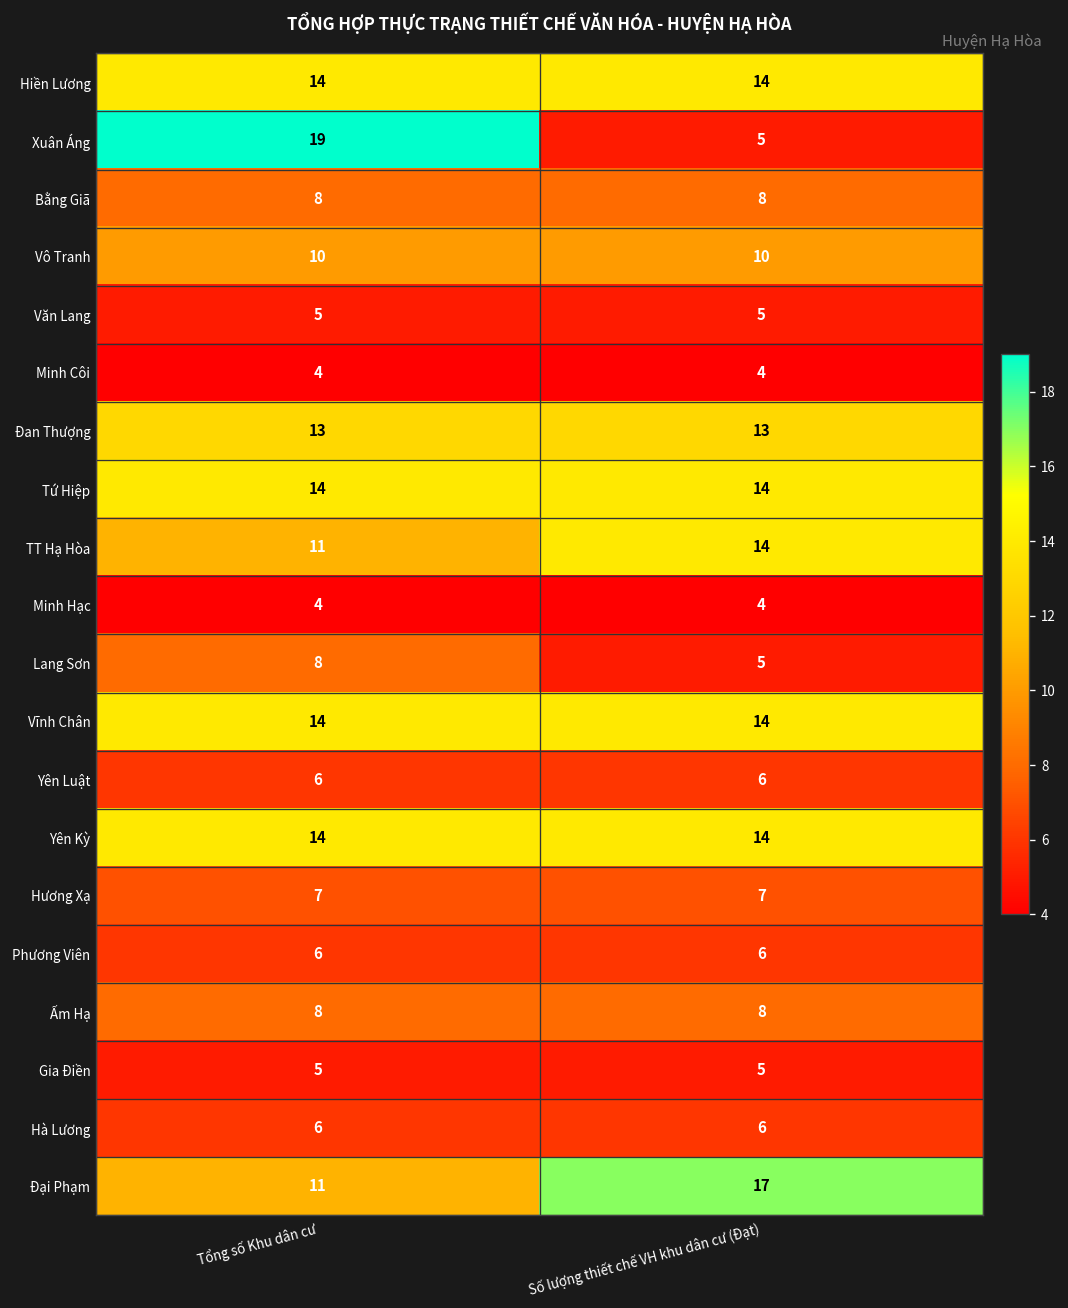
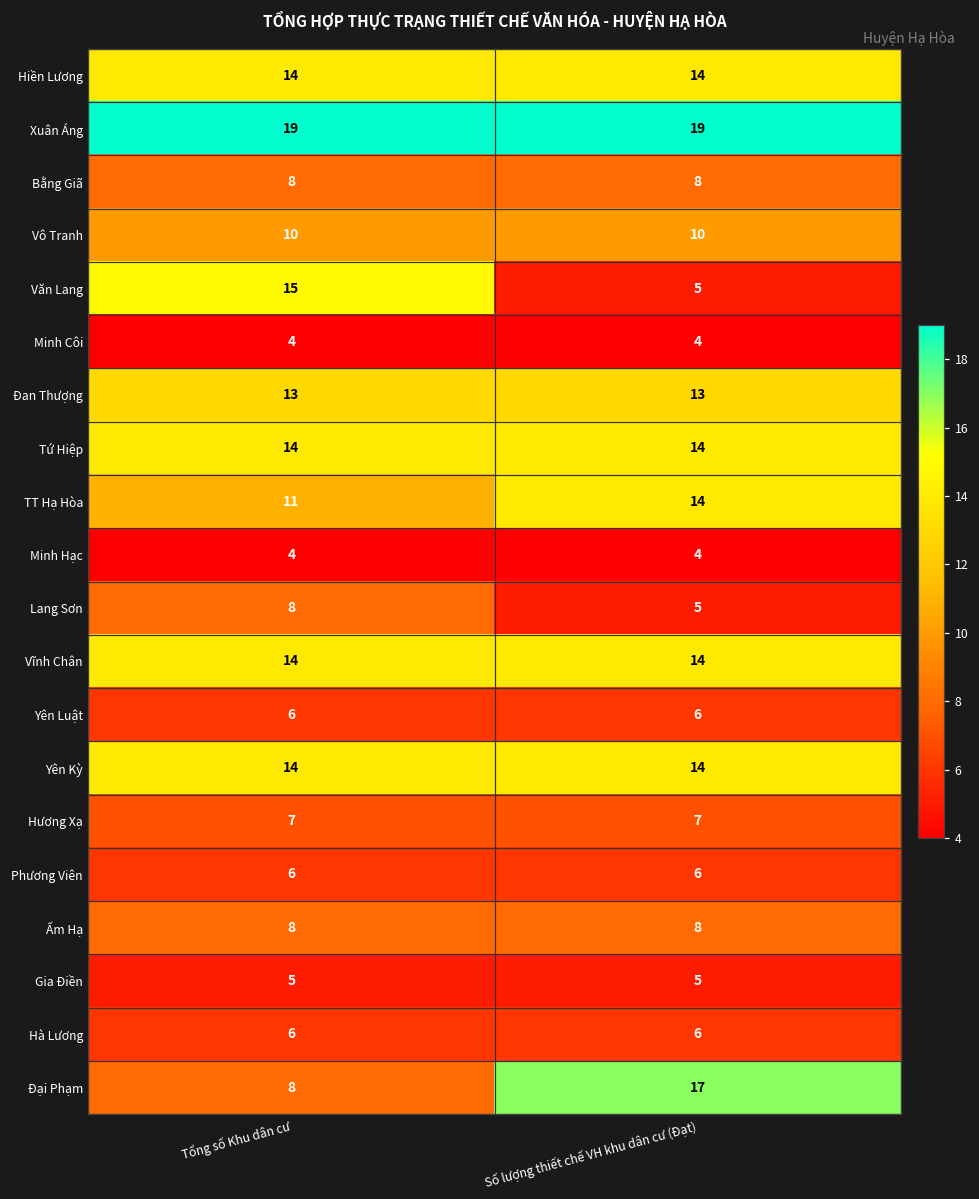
  {
    "Hiền Lương": {
      "Tổng số Khu dân cư": 14,
      "Số lượng thiết chế VH khu dân cư (Đạt)": 14
    },
    "Xuân Áng": {
      "Tổng số Khu dân cư": 19,
-     "Số lượng thiết chế VH khu dân cư (Đạt)": 5
+     "Số lượng thiết chế VH khu dân cư (Đạt)": 19
    },
    "Bằng Giã": {
      "Tổng số Khu dân cư": 8,
      "Số lượng thiết chế VH khu dân cư (Đạt)": 8
    },
    "Vô Tranh": {
      "Tổng số Khu dân cư": 10,
      "Số lượng thiết chế VH khu dân cư (Đạt)": 10
    },
    "Văn Lang": {
-     "Tổng số Khu dân cư": 5,
+     "Tổng số Khu dân cư": 15,
      "Số lượng thiết chế VH khu dân cư (Đạt)": 5
    },
    "Minh Côi": {
      "Tổng số Khu dân cư": 4,
      "Số lượng thiết chế VH khu dân cư (Đạt)": 4
    },
    "Đan Thượng": {
      "Tổng số Khu dân cư": 13,
      "Số lượng thiết chế VH khu dân cư (Đạt)": 13
    },
    "Tứ Hiệp": {
      "Tổng số Khu dân cư": 14,
      "Số lượng thiết chế VH khu dân cư (Đạt)": 14
    },
    "TT Hạ Hòa": {
      "Tổng số Khu dân cư": 11,
      "Số lượng thiết chế VH khu dân cư (Đạt)": 14
    },
    "Minh Hạc": {
      "Tổng số Khu dân cư": 4,
      "Số lượng thiết chế VH khu dân cư (Đạt)": 4
    },
    "Lang Sơn": {
      "Tổng số Khu dân cư": 8,
      "Số lượng thiết chế VH khu dân cư (Đạt)": 5
    },
    "Vĩnh Chân": {
      "Tổng số Khu dân cư": 14,
      "Số lượng thiết chế VH khu dân cư (Đạt)": 14
    },
    "Yên Luật": {
      "Tổng số Khu dân cư": 6,
      "Số lượng thiết chế VH khu dân cư (Đạt)": 6
    },
    "Yên Kỳ": {
      "Tổng số Khu dân cư": 14,
      "Số lượng thiết chế VH khu dân cư (Đạt)": 14
    },
    "Hương Xạ": {
      "Tổng số Khu dân cư": 7,
      "Số lượng thiết chế VH khu dân cư (Đạt)": 7
    },
    "Phương Viên": {
      "Tổng số Khu dân cư": 6,
      "Số lượng thiết chế VH khu dân cư (Đạt)": 6
    },
    "Ấm Hạ": {
      "Tổng số Khu dân cư": 8,
      "Số lượng thiết chế VH khu dân cư (Đạt)": 8
    },
    "Gia Điền": {
      "Tổng số Khu dân cư": 5,
      "Số lượng thiết chế VH khu dân cư (Đạt)": 5
    },
    "Hà Lương": {
      "Tổng số Khu dân cư": 6,
      "Số lượng thiết chế VH khu dân cư (Đạt)": 6
    },
    "Đại Phạm": {
-     "Tổng số Khu dân cư": 11,
+     "Tổng số Khu dân cư": 8,
      "Số lượng thiết chế VH khu dân cư (Đạt)": 17
    }
  }
